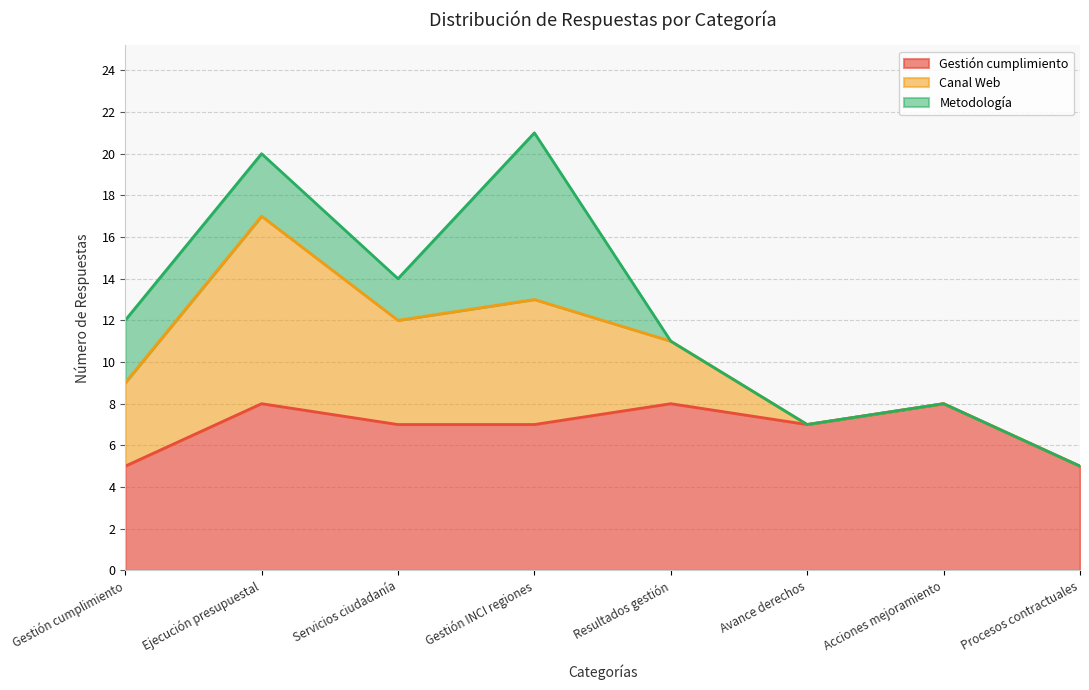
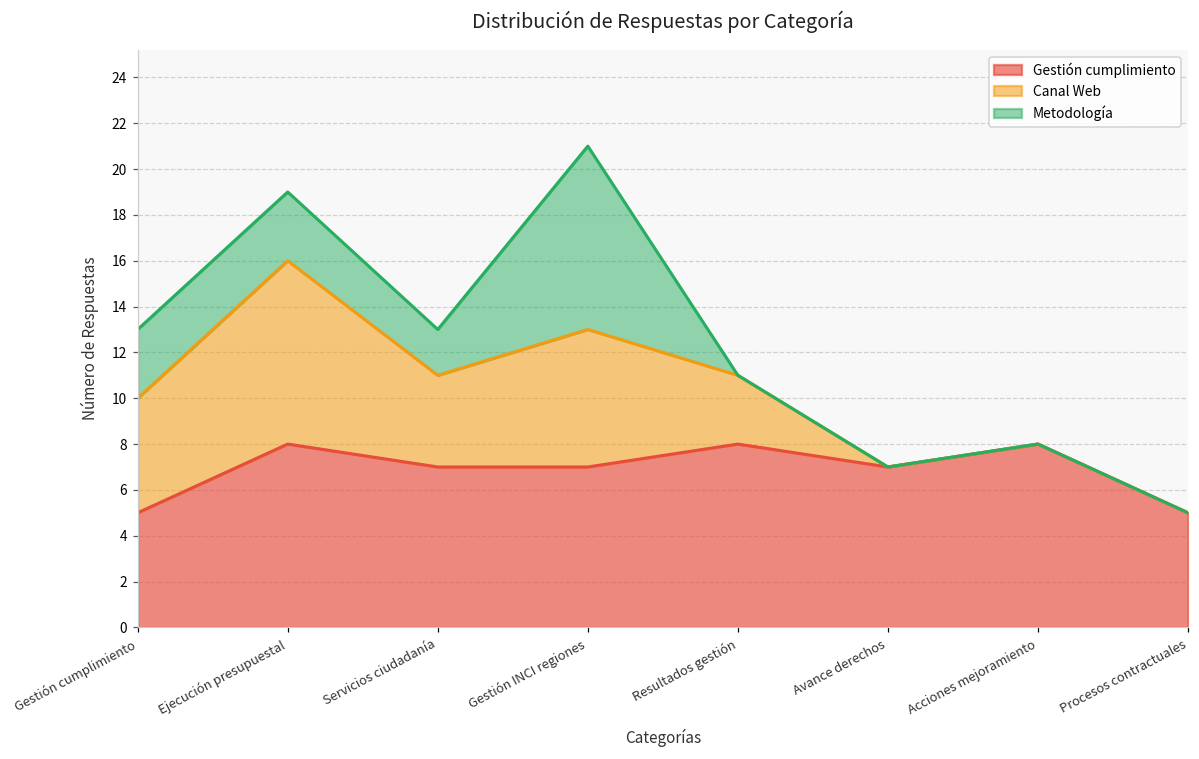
  {
    "Gestión cumplimiento": {
      "Gestión cumplimiento": 5,
      "Ejecución presupuestal": 8,
      "Servicios ciudadanía": 7,
      "Gestión INCI regiones": 7,
      "Resultados gestión": 8
    },
    "Canal Web": {
-     "Gestión cumplimiento": 4,
-     "Ejecución presupuestal": 9,
-     "Servicios ciudadanía": 5,
+     "Gestión cumplimiento": 5,
+     "Ejecución presupuestal": 8,
+     "Servicios ciudadanía": 4,
      "Gestión INCI regiones": 6
    },
    "Metodología": {
      "Gestión cumplimiento": 3,
      "Ejecución presupuestal": 3,
      "Servicios ciudadanía": 2,
      "Gestión INCI regiones": 8
    }
  }
